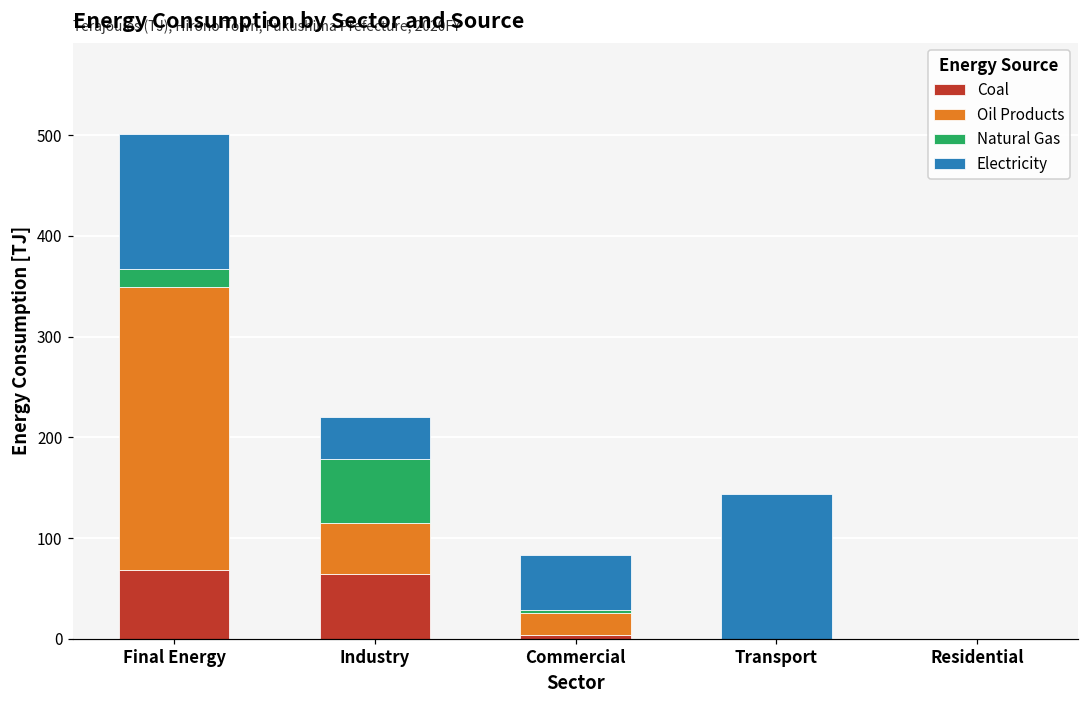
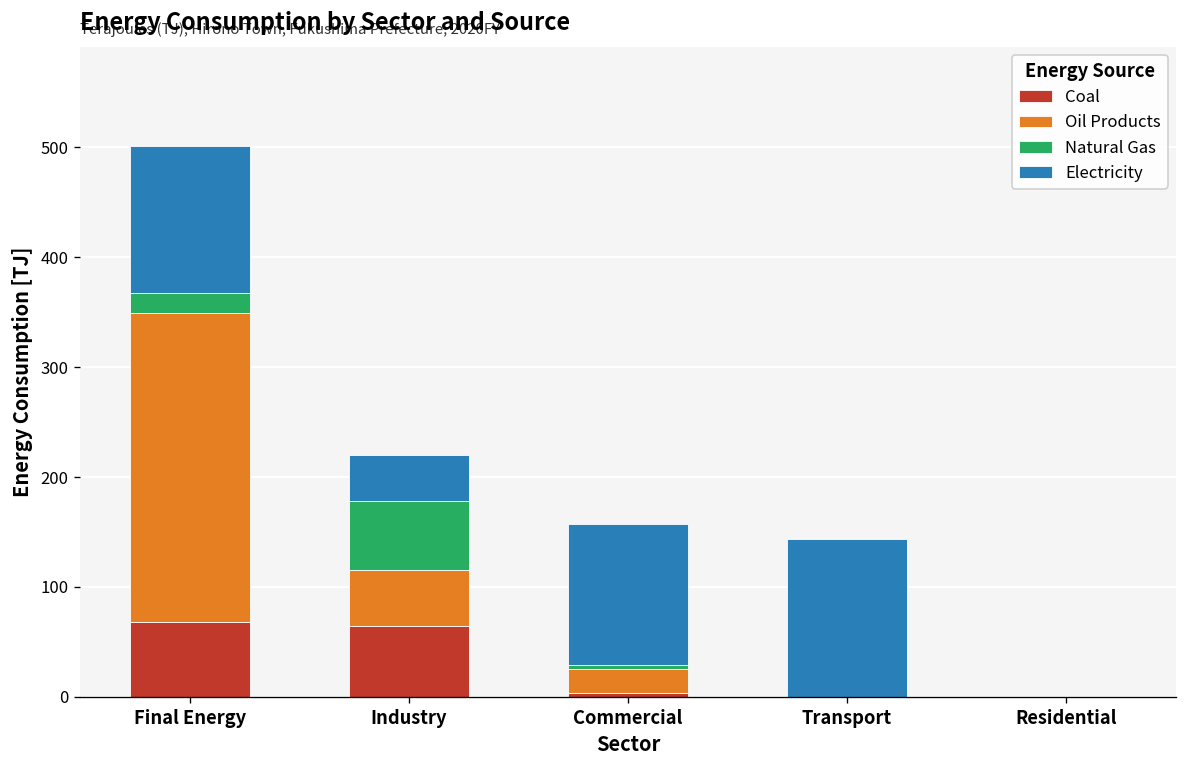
  {
    "Coal": {
      "Final Energy": 70,
      "Industry": 60,
      "Commercial": 0,
      "Transport": 0,
      "Residential": 0
    },
    "Oil Products": {
      "Final Energy": 280,
      "Industry": 50,
      "Commercial": 20,
      "Transport": 0,
      "Residential": 0
    },
    "Natural Gas": {
      "Final Energy": 20,
      "Industry": 60,
      "Commercial": 0,
      "Transport": 0,
      "Residential": 0
    },
    "Electricity": {
      "Final Energy": 130,
      "Industry": 40,
-     "Commercial": 50,
+     "Commercial": 130,
      "Transport": 140,
      "Residential": 0
    }
  }
